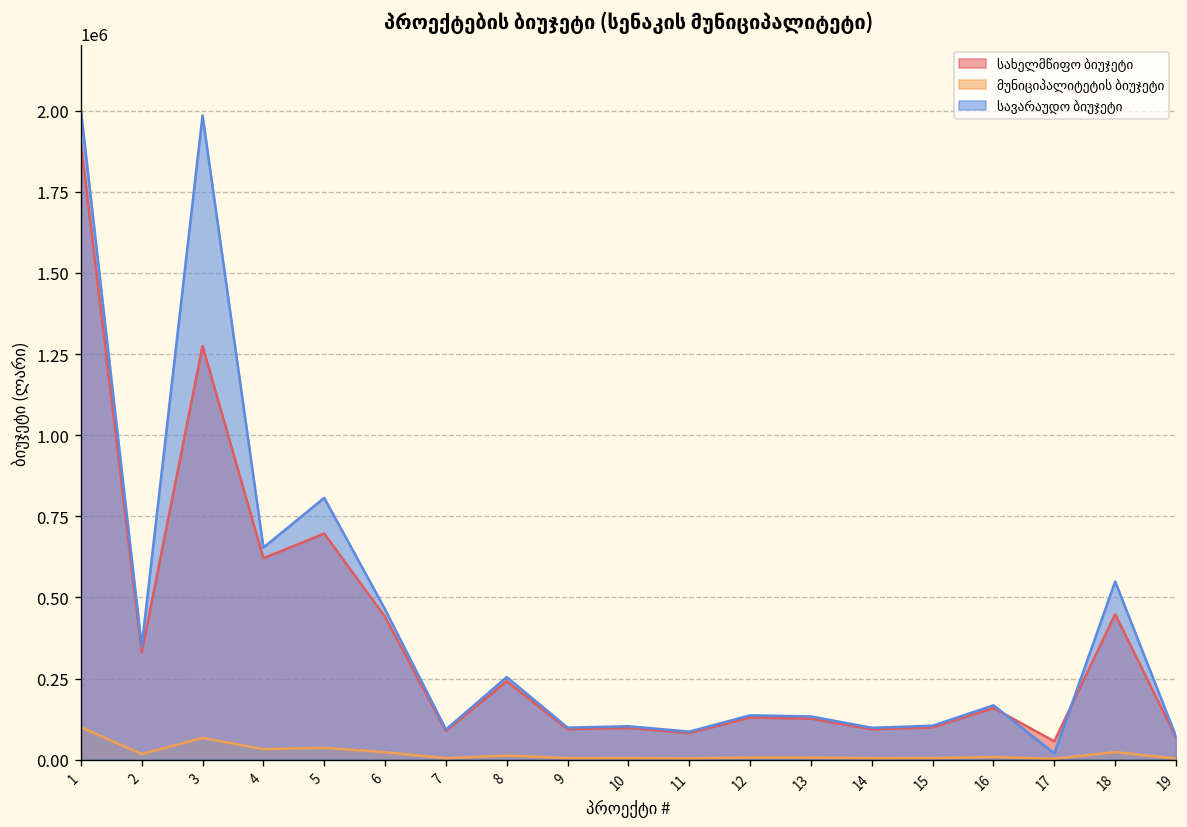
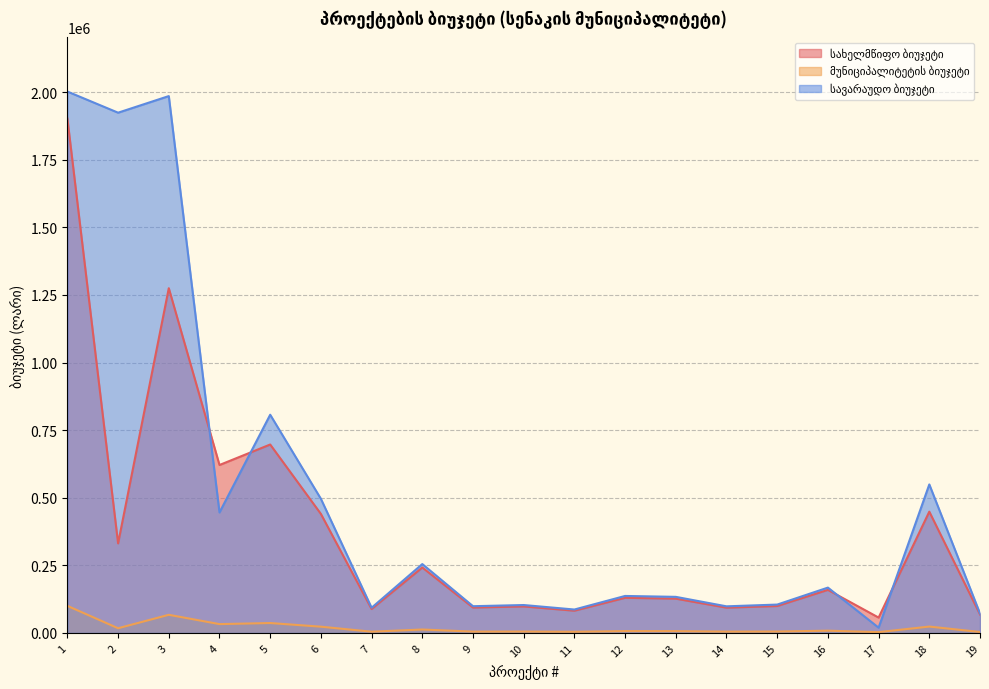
  {
    "სავარაუდო ბიუჯეტი": {
      "1": 2000000,
-     "2": 350000,
+     "2": 1920000,
      "3": 1990000,
-     "4": 650000,
+     "4": 450000,
      "5": 810000,
-     "6": 460000,
+     "6": 500000,
      "8": 250000,
      "17": 20000,
      "18": 550000
    }
  }
